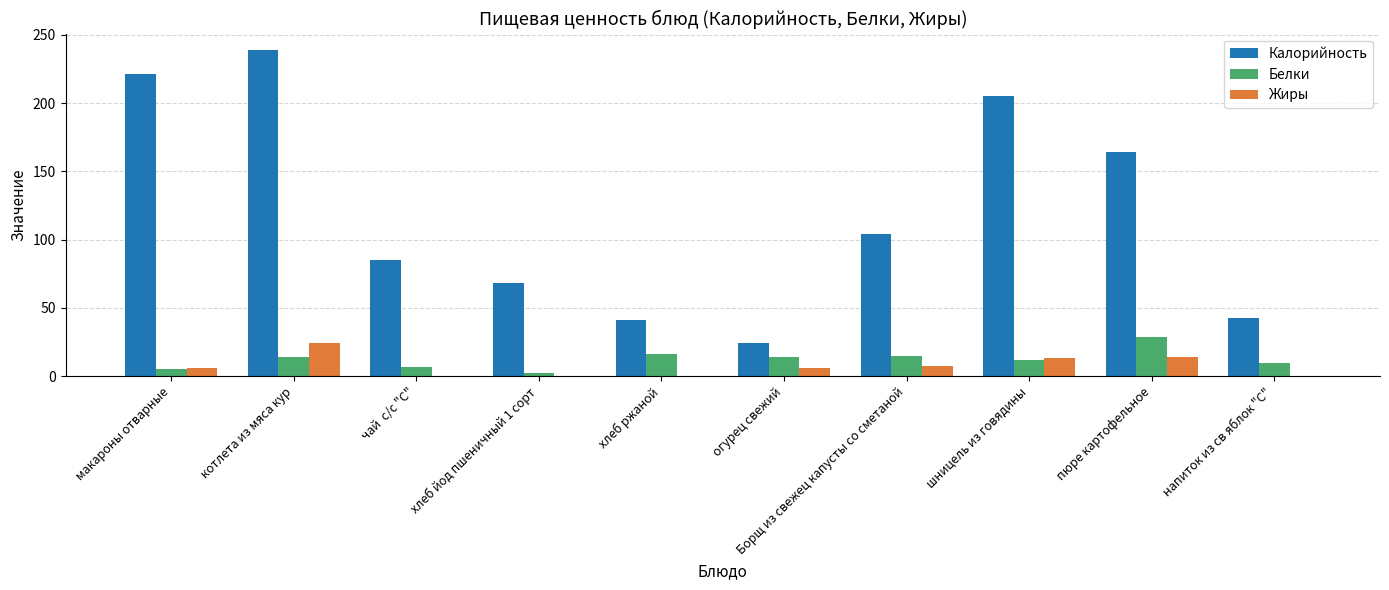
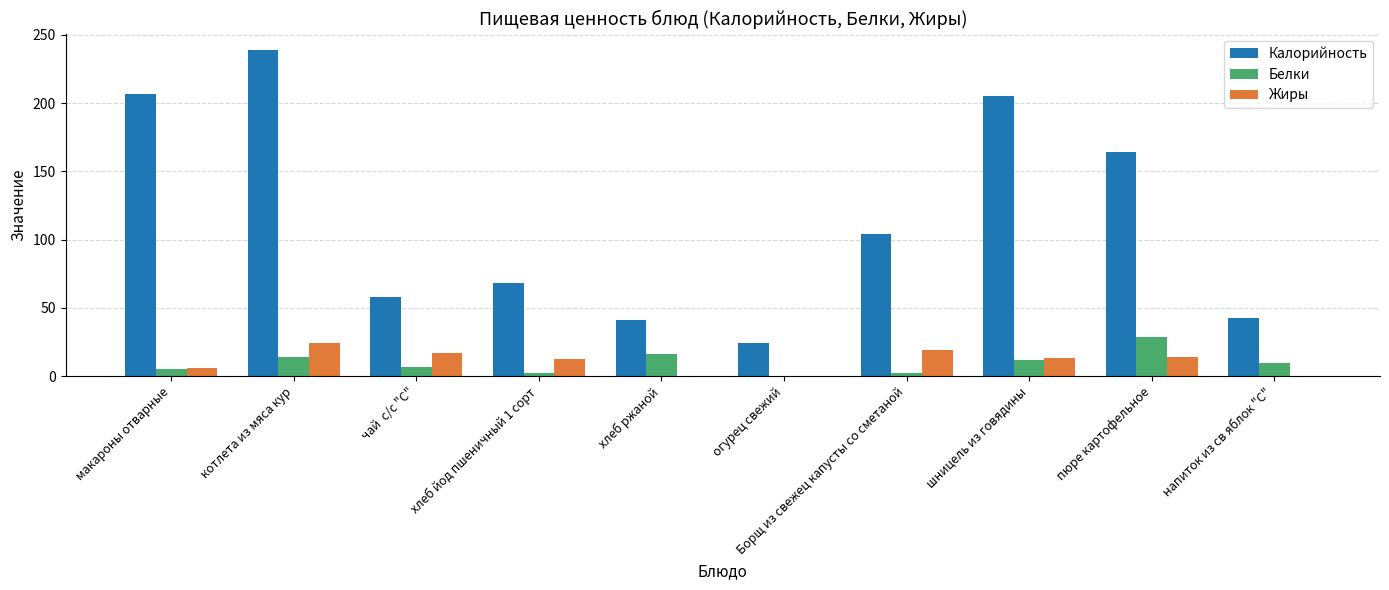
  {
    "Калорийность": {
-     "макароны отварные": 221,
+     "макароны отварные": 207,
      "котлета из мяса кур": 239,
-     "чай с/с \"С\"": 85,
+     "чай с/с \"С\"": 58,
      "хлеб йод пшеничный 1 сорт": 68,
      "хлеб ржаной": 41,
      "огурец свежий": 24,
      "Борщ из свежец капусты со сметаной": 104,
      "шницель из говядины": 206,
      "пюре картофельное": 164,
      "напиток из св яблок \"С\"": 43
    },
    "Белки": {
      "макароны отварные": 5,
      "котлета из мяса кур": 14,
      "чай с/с \"С\"": 7,
      "хлеб йод пшеничный 1 сорт": 2,
      "хлеб ржаной": 17,
-     "огурец свежий": 14,
-     "Борщ из свежец капусты со сметаной": 15,
+     "огурец свежий": 0,
+     "Борщ из свежец капусты со сметаной": 2,
      "шницель из говядины": 12,
      "пюре картофельное": 29,
      "напиток из св яблок \"С\"": 10
    },
    "Жиры": {
      "макароны отварные": 6,
      "котлета из мяса кур": 24,
-     "чай с/с \"С\"": 0,
-     "хлеб йод пшеничный 1 сорт": 0,
-     "огурец свежий": 6,
-     "Борщ из свежец капусты со сметаной": 7,
+     "чай с/с \"С\"": 17,
+     "хлеб йод пшеничный 1 сорт": 12,
+     "огурец свежий": 0,
+     "Борщ из свежец капусты со сметаной": 19,
      "шницель из говядины": 14,
      "пюре картофельное": 14,
      "напиток из св яблок \"С\"": 0
    }
  }
